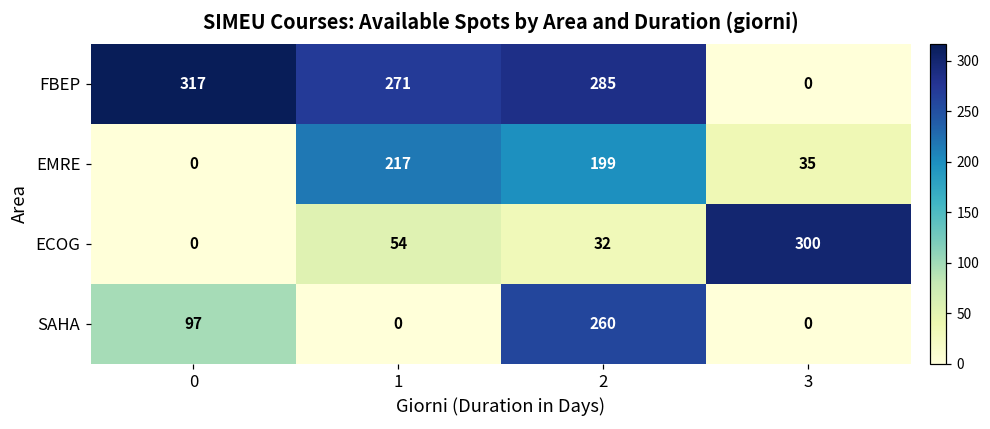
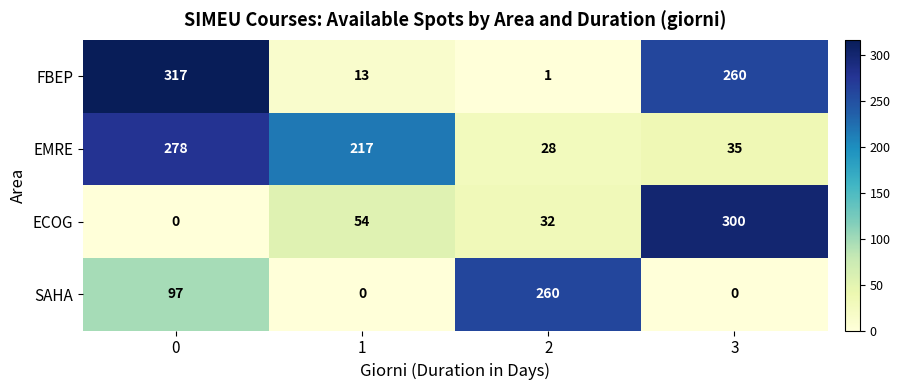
  {
    "FBEP": {
      "0": 317,
-     "1": 271,
-     "2": 285,
-     "3": 0
+     "1": 13,
+     "2": 1,
+     "3": 260
    },
    "EMRE": {
-     "0": 0,
+     "0": 278,
      "1": 217,
-     "2": 199,
+     "2": 28,
      "3": 35
    },
    "ECOG": {
      "0": 0,
      "1": 54,
      "2": 32,
      "3": 300
    },
    "SAHA": {
      "0": 97,
      "1": 0,
      "2": 260,
      "3": 0
    }
  }
